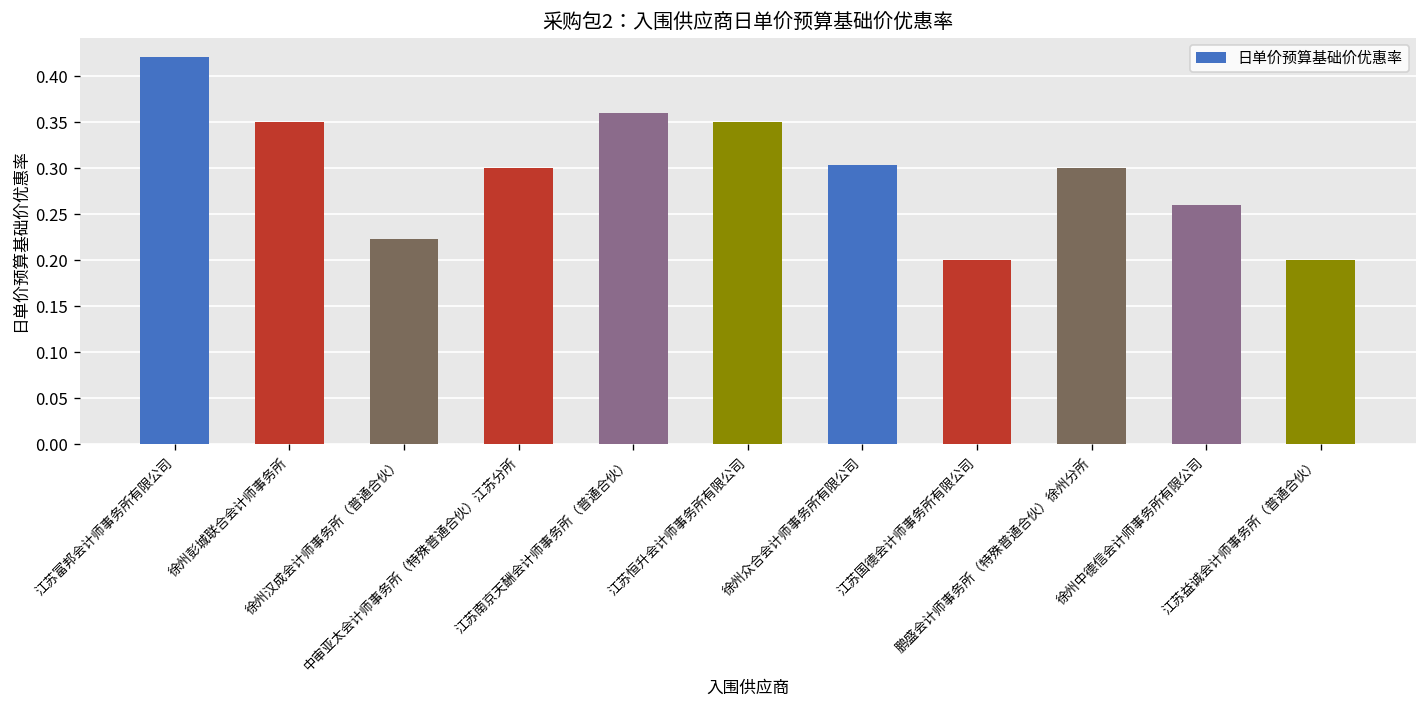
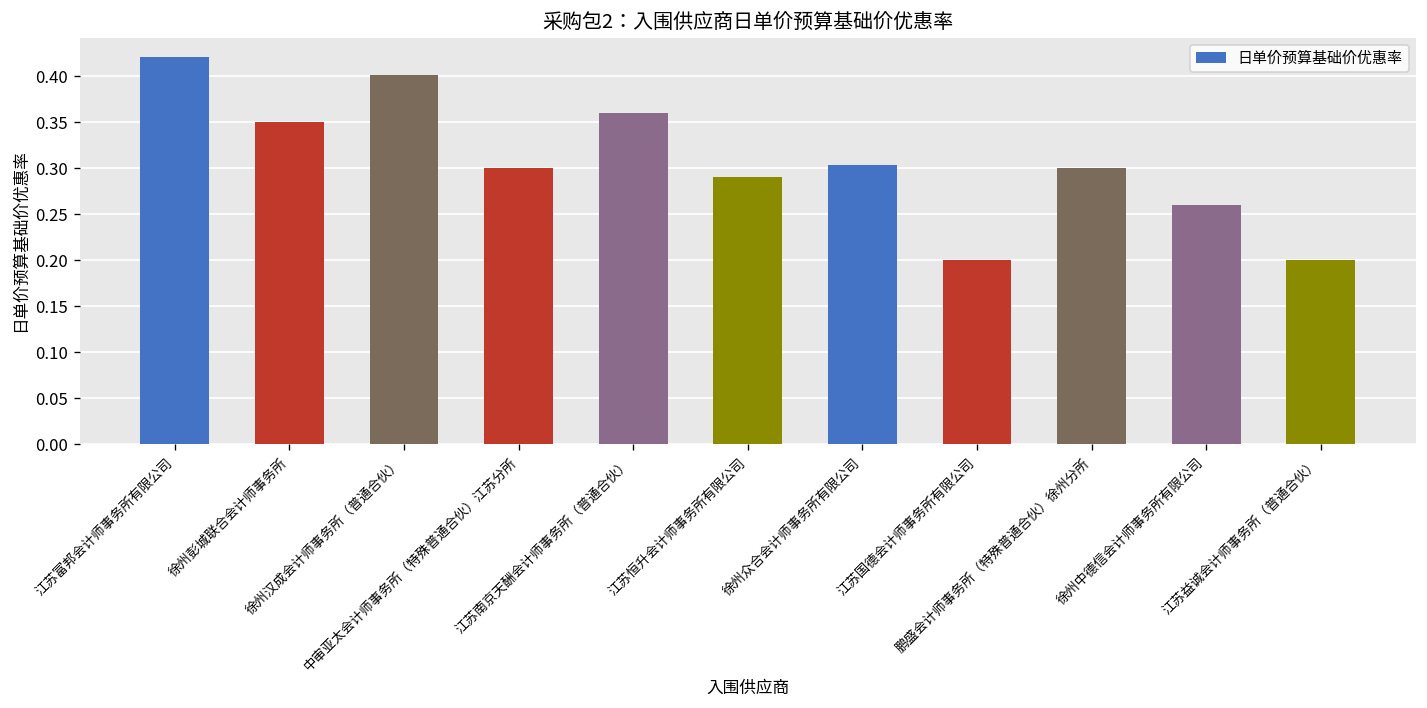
  {
    "江苏富邦会计师事务所有限公司": 0.42,
    "徐州彭城联合会计师事务所": 0.35,
-   "徐州汉成会计师事务所（普通合伙）": 0.22,
+   "徐州汉成会计师事务所（普通合伙）": 0.40,
    "中审亚太会计师事务所（特殊普通合伙）江苏分所": 0.30,
    "江苏南京天酬会计师事务所（普通合伙）": 0.36,
-   "江苏恒升会计师事务所有限公司": 0.35,
+   "江苏恒升会计师事务所有限公司": 0.29,
    "徐州众合会计师事务所有限公司": 0.30,
    "江苏国德会计师事务所有限公司": 0.20,
    "鹏盛会计师事务所（特殊普通合伙）徐州分所": 0.30,
    "徐州中德信会计师事务所有限公司": 0.26,
    "江苏益诚会计师事务所（普通合伙）": 0.20
  }
